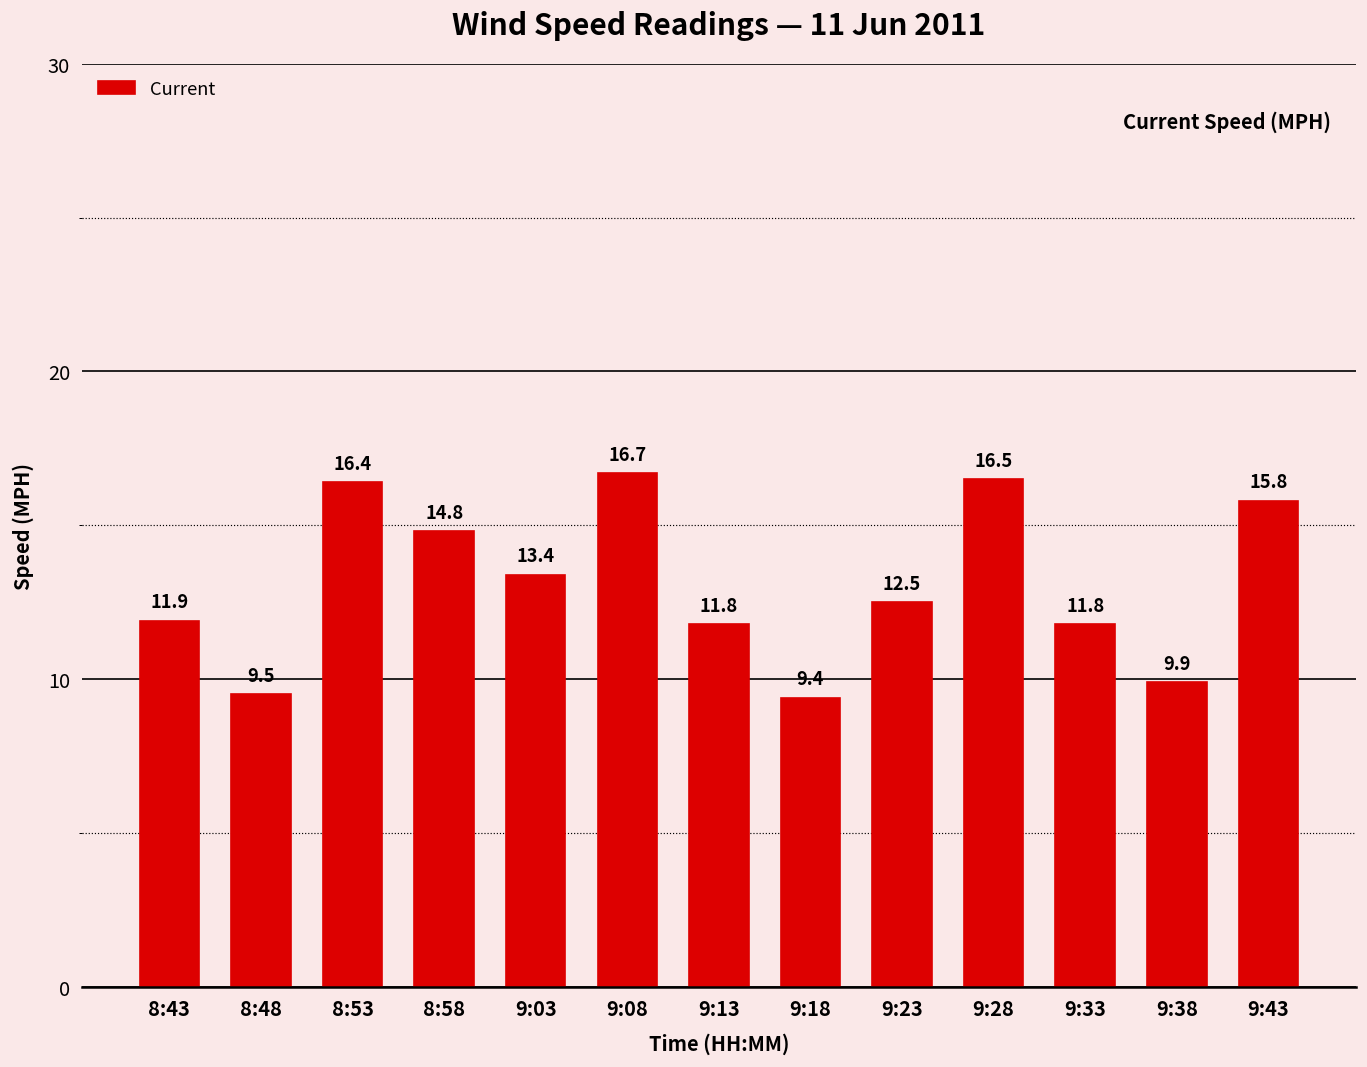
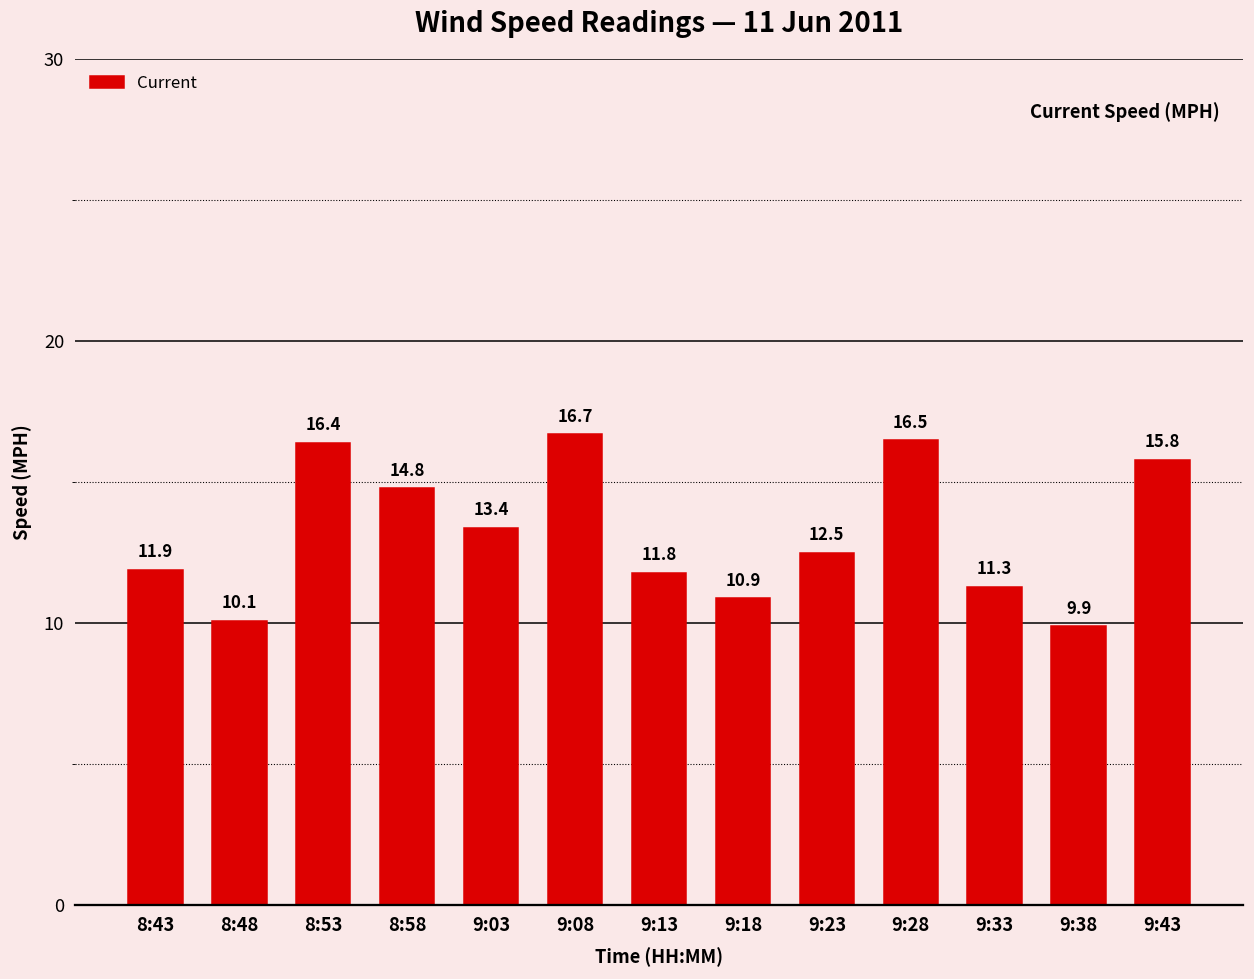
  {
    "8:43": 11.9,
-   "8:48": 9.5,
+   "8:48": 10.1,
    "8:53": 16.4,
    "8:58": 14.8,
    "9:03": 13.4,
    "9:08": 16.7,
    "9:13": 11.8,
-   "9:18": 9.4,
+   "9:18": 10.9,
    "9:23": 12.5,
    "9:28": 16.5,
-   "9:33": 11.8,
+   "9:33": 11.3,
    "9:38": 9.9,
    "9:43": 15.8
  }
